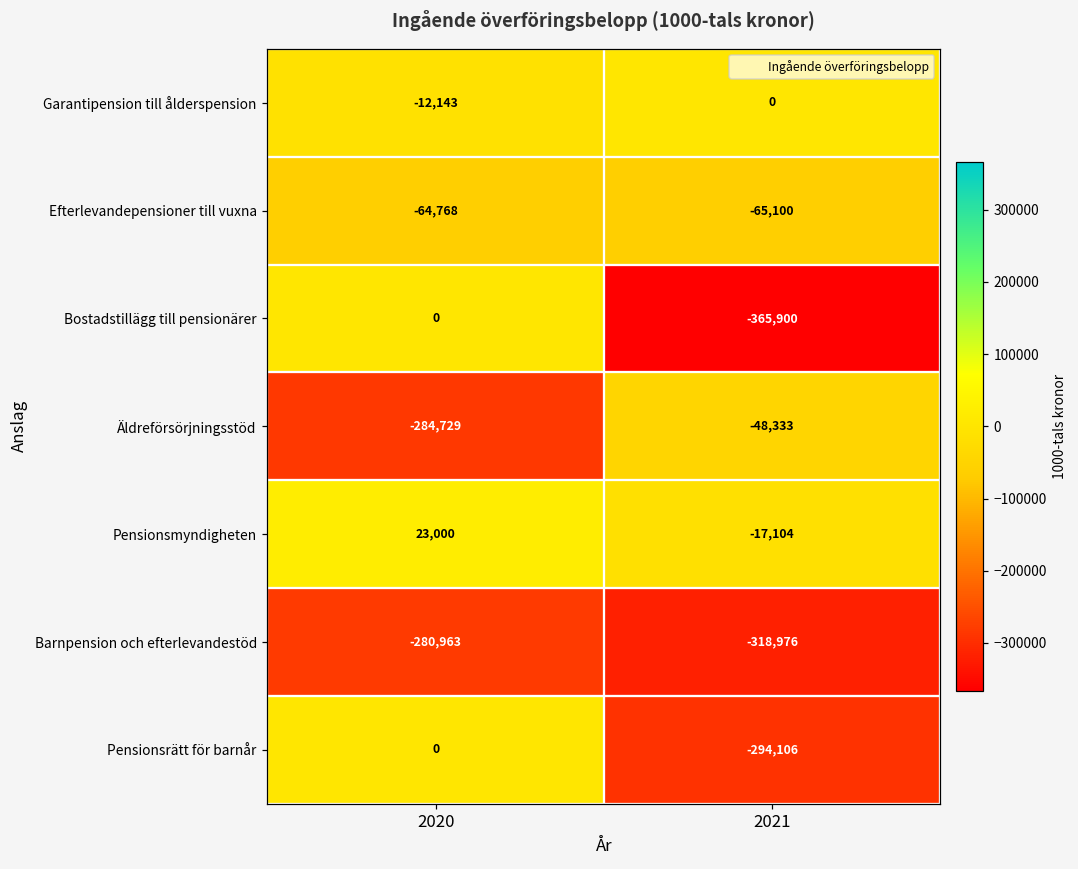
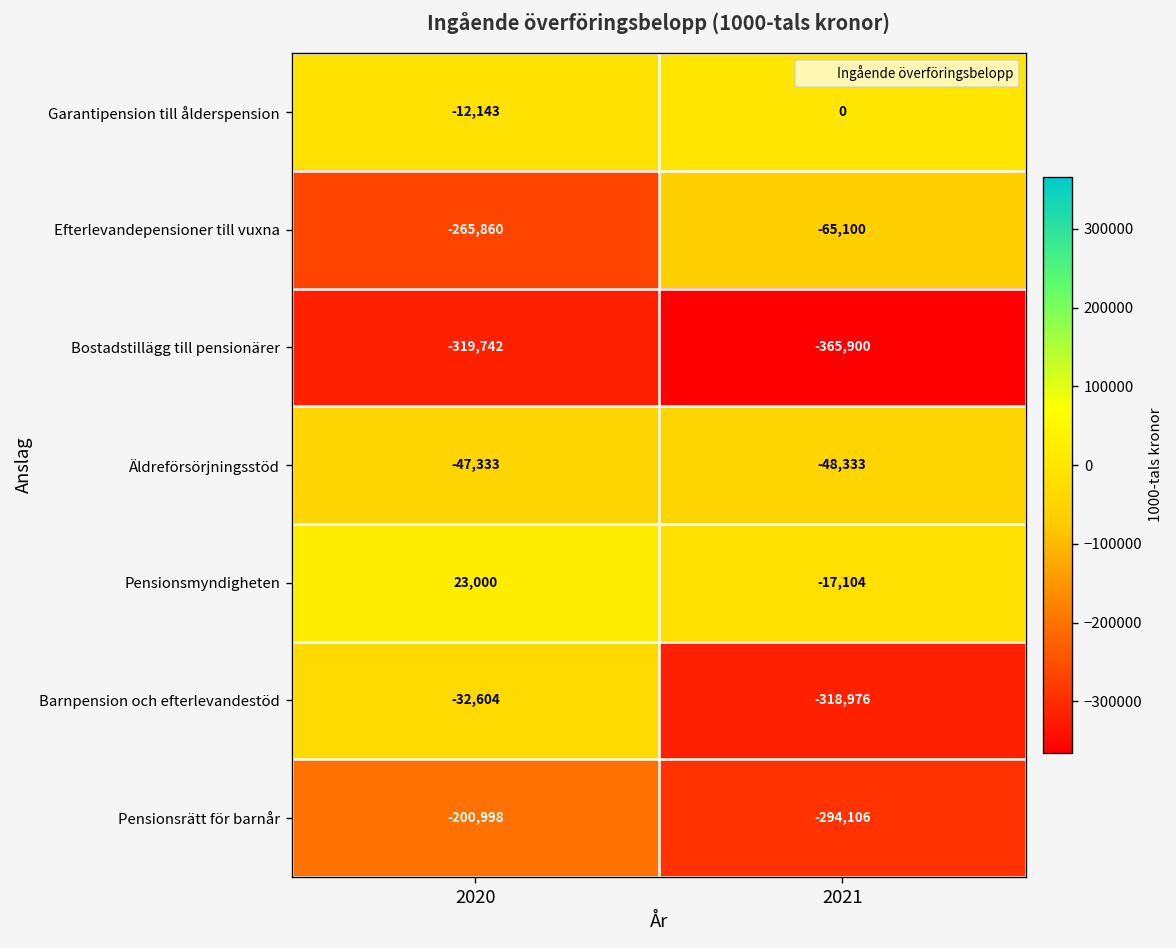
  {
    "Garantipension till ålderspension": {
      "2020": "-12,143",
      "2021": "0"
    },
    "Efterlevandepensioner till vuxna": {
-     "2020": "-64,768",
+     "2020": "-265,860",
      "2021": "-65,100"
    },
    "Bostadstillägg till pensionärer": {
-     "2020": "0",
+     "2020": "-319,742",
      "2021": "-365,900"
    },
    "Äldreförsörjningsstöd": {
-     "2020": "-284,729",
+     "2020": "-47,333",
      "2021": "-48,333"
    },
    "Pensionsmyndigheten": {
      "2020": "23,000",
      "2021": "-17,104"
    },
    "Barnpension och efterlevandestöd": {
-     "2020": "-280,963",
+     "2020": "-32,604",
      "2021": "-318,976"
    },
    "Pensionsrätt för barnår": {
-     "2020": "0",
+     "2020": "-200,998",
      "2021": "-294,106"
    }
  }
